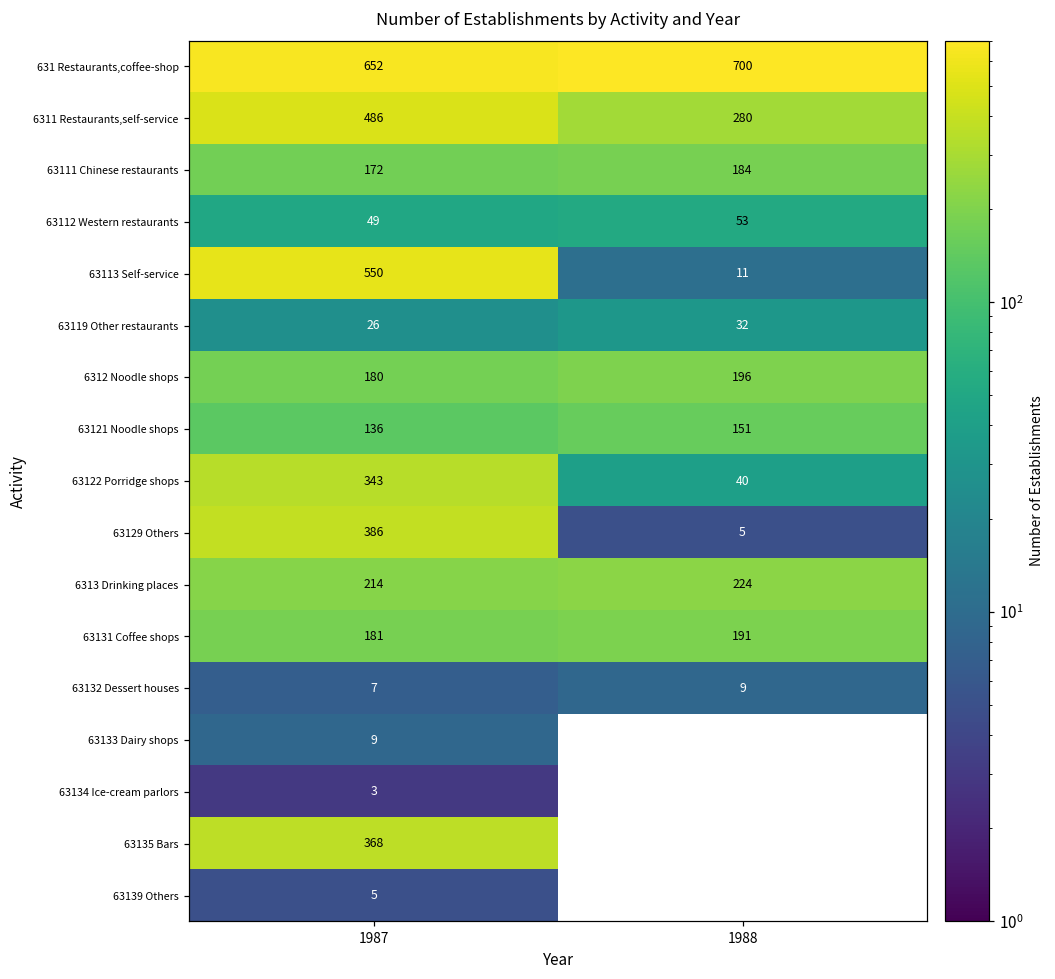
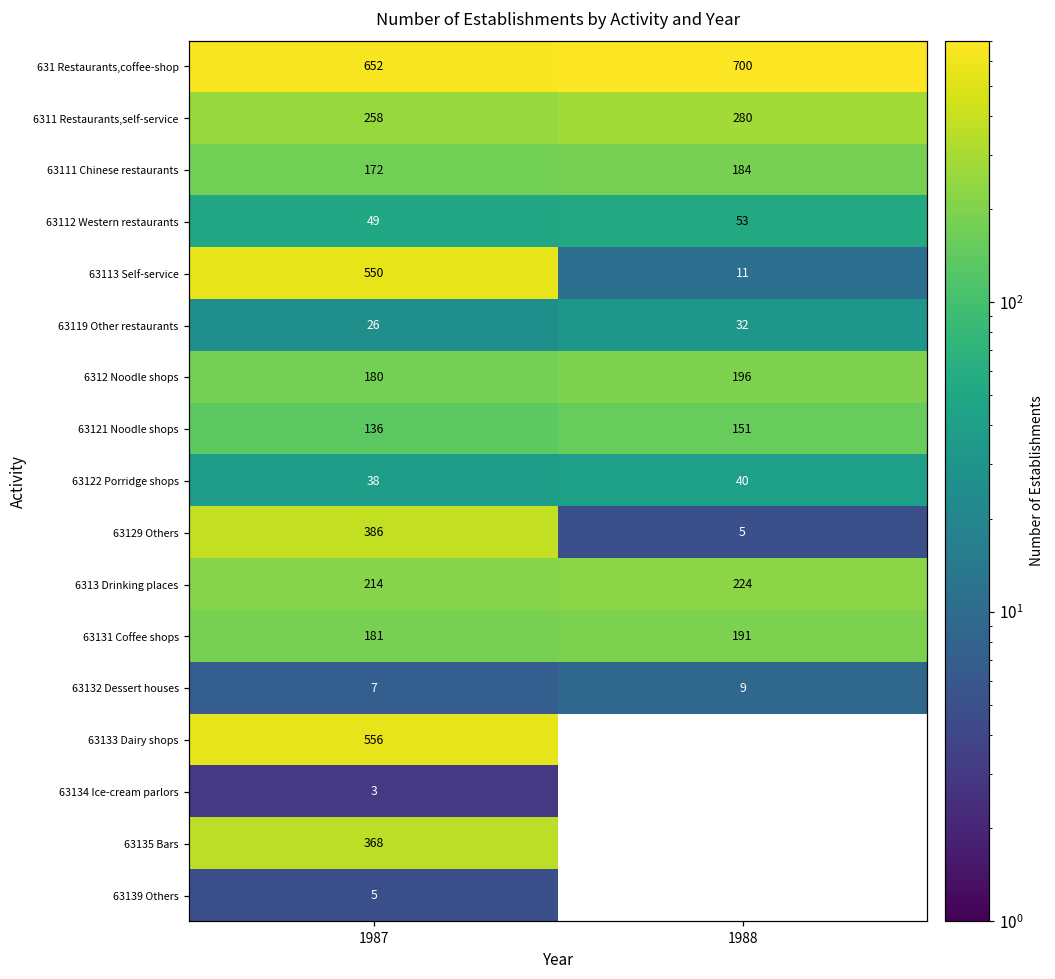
  {
    "631 Restaurants,coffee-shop": {
      "1987": 652,
      "1988": 700
    },
    "6311 Restaurants,self-service": {
-     "1987": 486,
+     "1987": 258,
      "1988": 280
    },
    "63111 Chinese restaurants": {
      "1987": 172,
      "1988": 184
    },
    "63112 Western restaurants": {
      "1987": 49,
      "1988": 53
    },
    "63113 Self-service": {
      "1987": 550,
      "1988": 11
    },
    "63119 Other restaurants": {
      "1987": 26,
      "1988": 32
    },
    "6312 Noodle shops": {
      "1987": 180,
      "1988": 196
    },
    "63121 Noodle shops": {
      "1987": 136,
      "1988": 151
    },
    "63122 Porridge shops": {
-     "1987": 343,
+     "1987": 38,
      "1988": 40
    },
    "63129 Others": {
      "1987": 386,
      "1988": 5
    },
    "6313 Drinking places": {
      "1987": 214,
      "1988": 224
    },
    "63131 Coffee shops": {
      "1987": 181,
      "1988": 191
    },
    "63132 Dessert houses": {
      "1987": 7,
      "1988": 9
    },
    "63133 Dairy shops": {
-     "1987": 9
+     "1987": 556
    },
    "63134 Ice-cream parlors": {
      "1987": 3
    },
    "63135 Bars": {
      "1987": 368
    },
    "63139 Others": {
      "1987": 5
    }
  }
